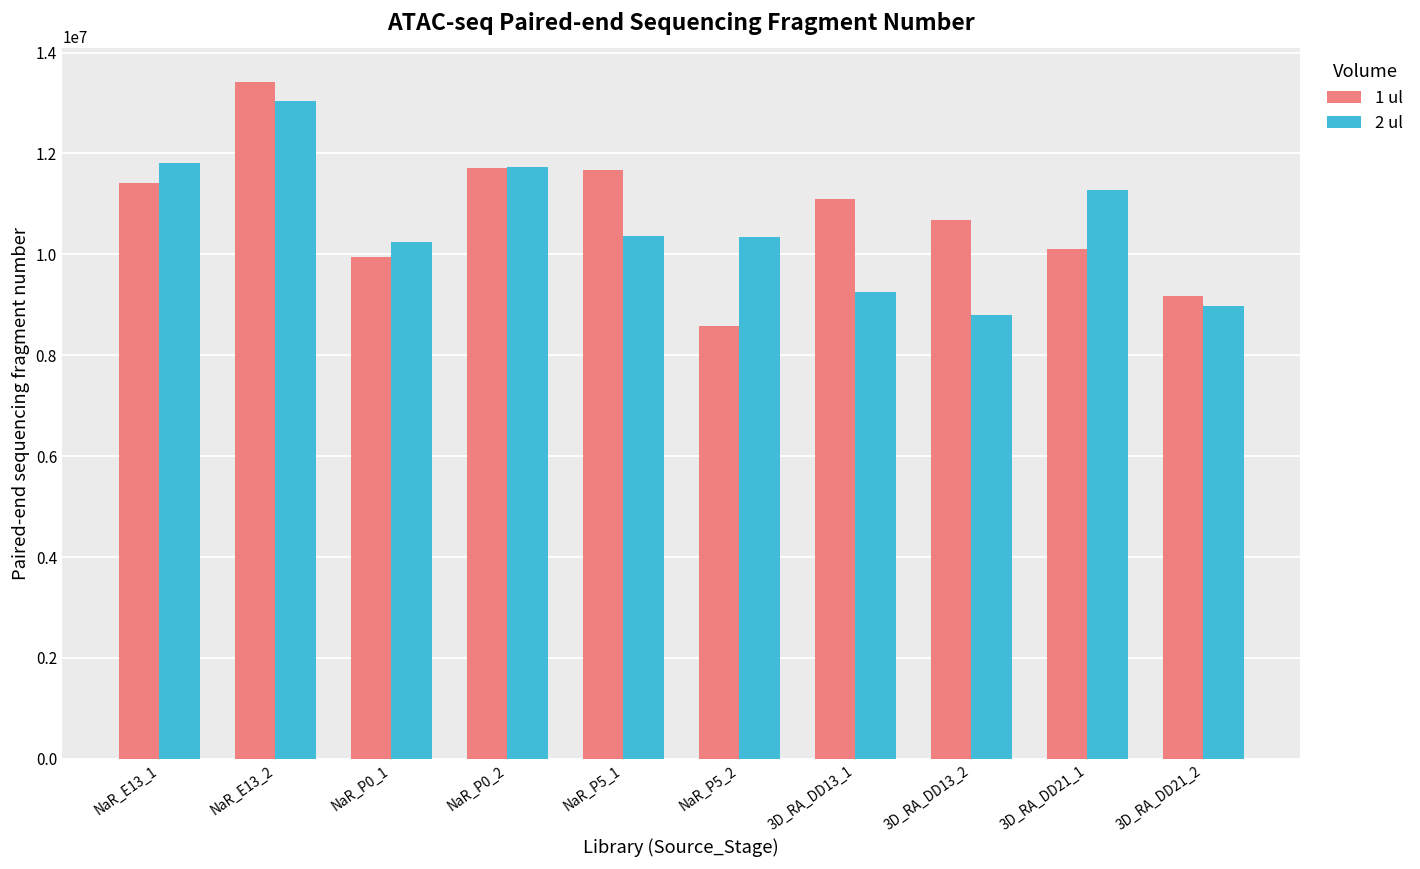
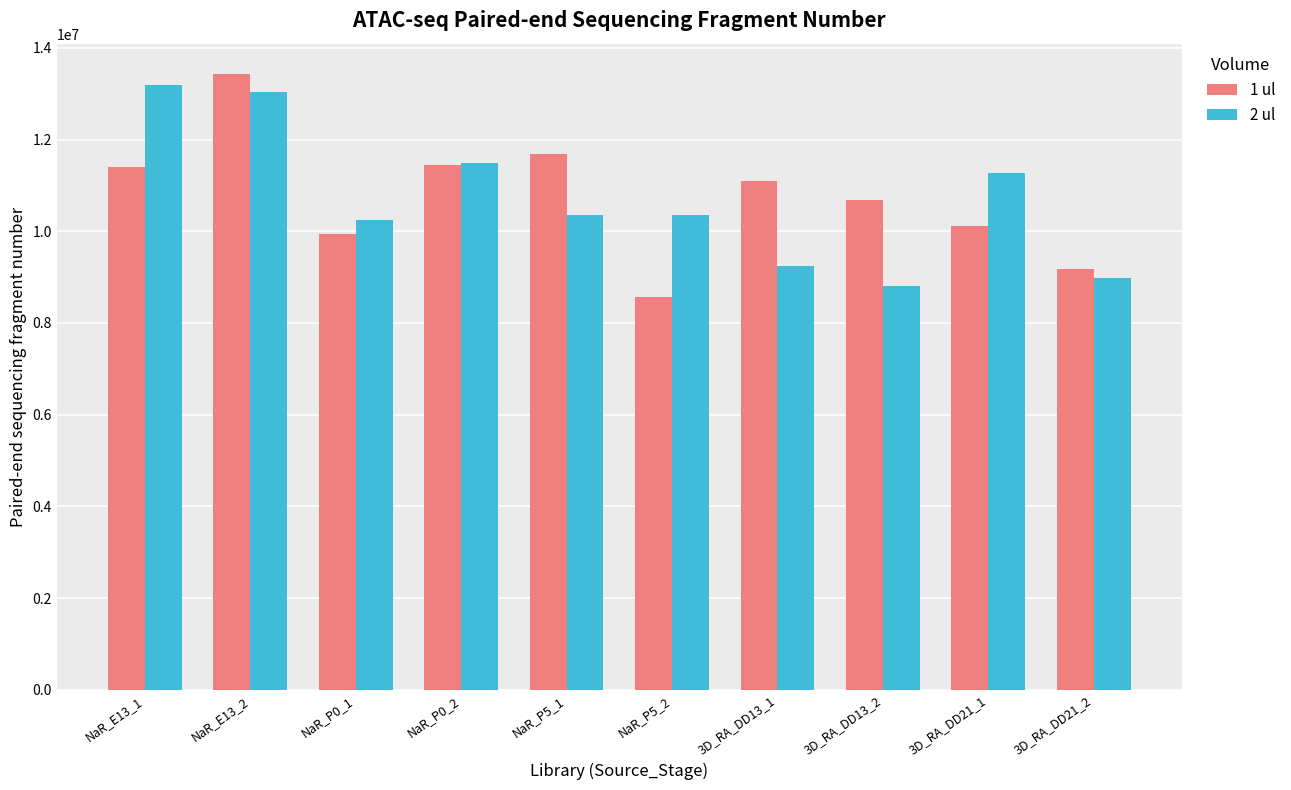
  {
    "1 ul": {
      "NaR_E13_1": 11400000,
      "NaR_E13_2": 13400000,
      "NaR_P0_1": 9900000,
-     "NaR_P0_2": 11700000,
+     "NaR_P0_2": 11500000,
      "NaR_P5_1": 11700000,
      "NaR_P5_2": 8600000,
      "3D_RA_DD13_1": 11100000,
      "3D_RA_DD13_2": 10700000,
      "3D_RA_DD21_1": 10100000,
      "3D_RA_DD21_2": 9200000
    },
    "2 ul": {
-     "NaR_E13_1": 11800000,
+     "NaR_E13_1": 13200000,
      "NaR_E13_2": 13000000,
      "NaR_P0_1": 10200000,
-     "NaR_P0_2": 11700000,
+     "NaR_P0_2": 11500000,
      "NaR_P5_1": 10400000,
      "NaR_P5_2": 10300000,
      "3D_RA_DD13_1": 9300000,
      "3D_RA_DD13_2": 8800000,
      "3D_RA_DD21_1": 11300000,
      "3D_RA_DD21_2": 9000000
    }
  }
